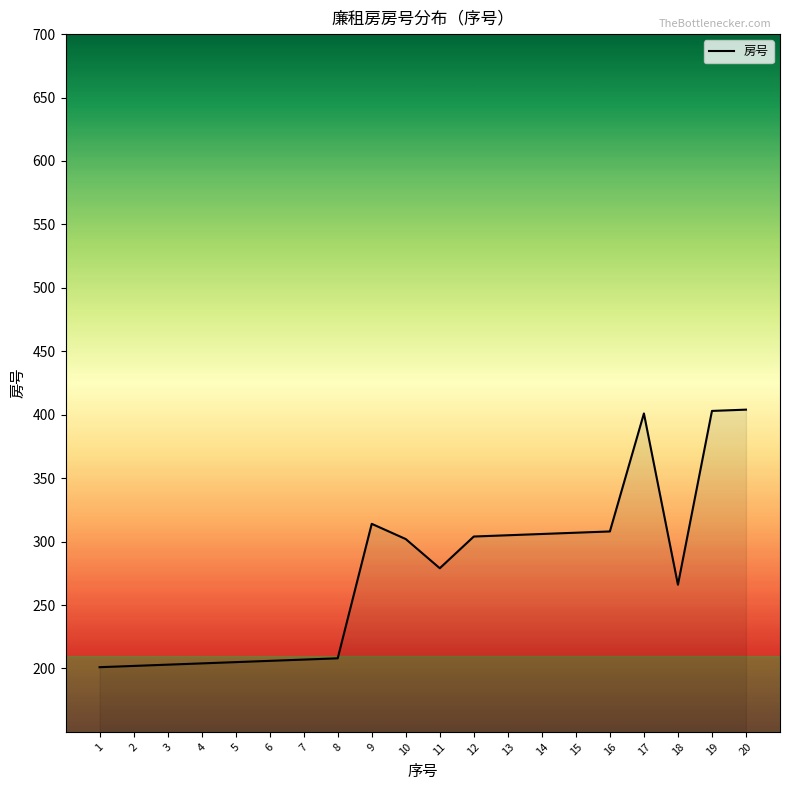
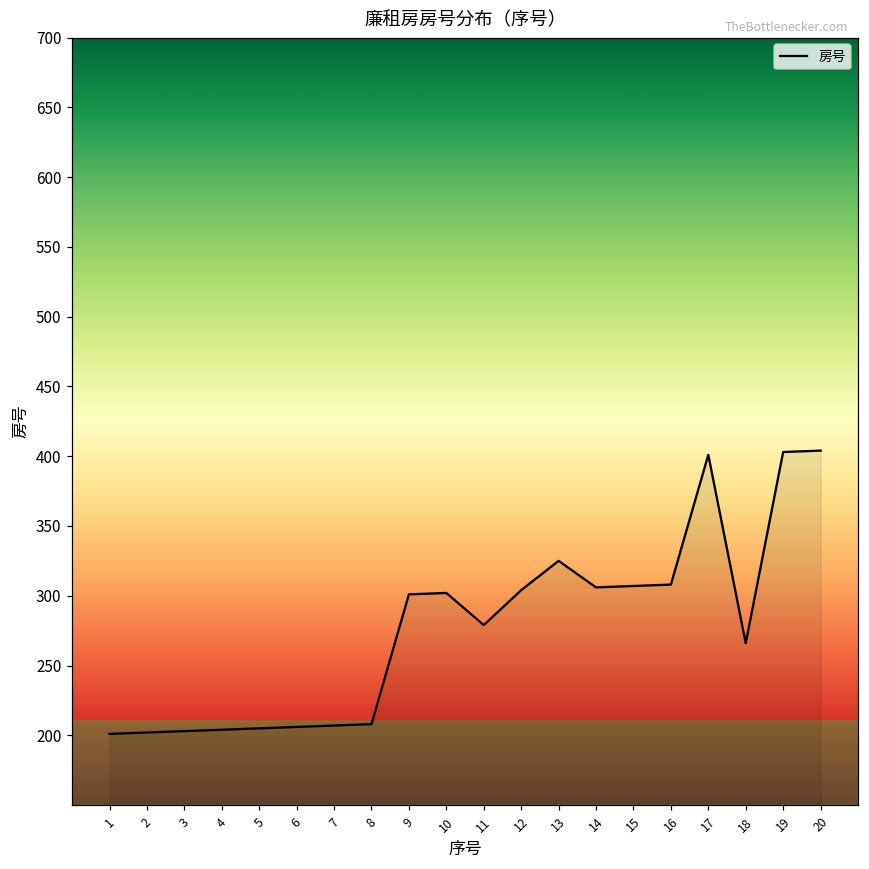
  {
    "1": 201,
    "2": 202,
    "3": 203,
    "4": 204,
    "5": 205,
    "6": 206,
    "7": 207,
    "8": 208,
-   "9": 314,
+   "9": 301,
    "10": 302,
    "11": 279,
    "12": 304,
-   "13": 305,
+   "13": 325,
    "14": 306,
    "15": 307,
    "16": 308,
    "17": 401,
    "18": 266,
    "19": 403,
    "20": 404
  }
